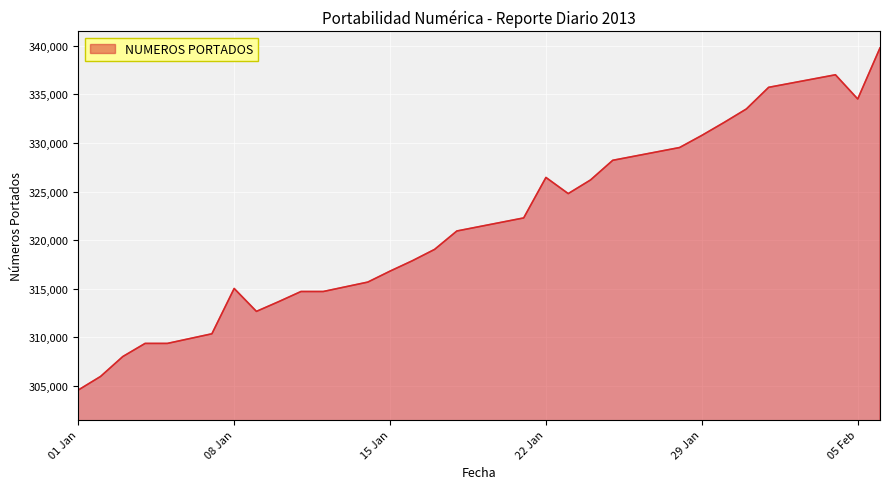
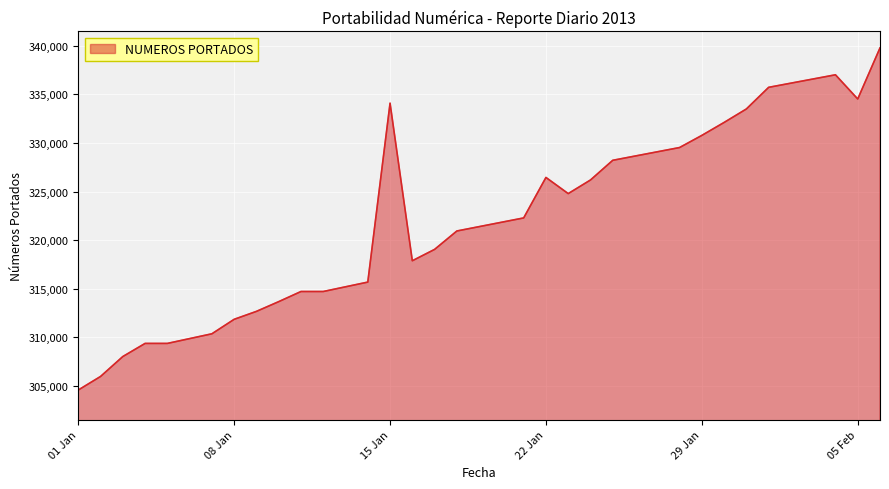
  {
    "01 Jan": "305,000",
-   "08 Jan": "315,000",
-   "15 Jan": "317,000",
+   "08 Jan": "312,000",
+   "15 Jan": "334,000",
    "22 Jan": "326,000",
    "29 Jan": "331,000",
    "05 Feb": "335,000"
  }
